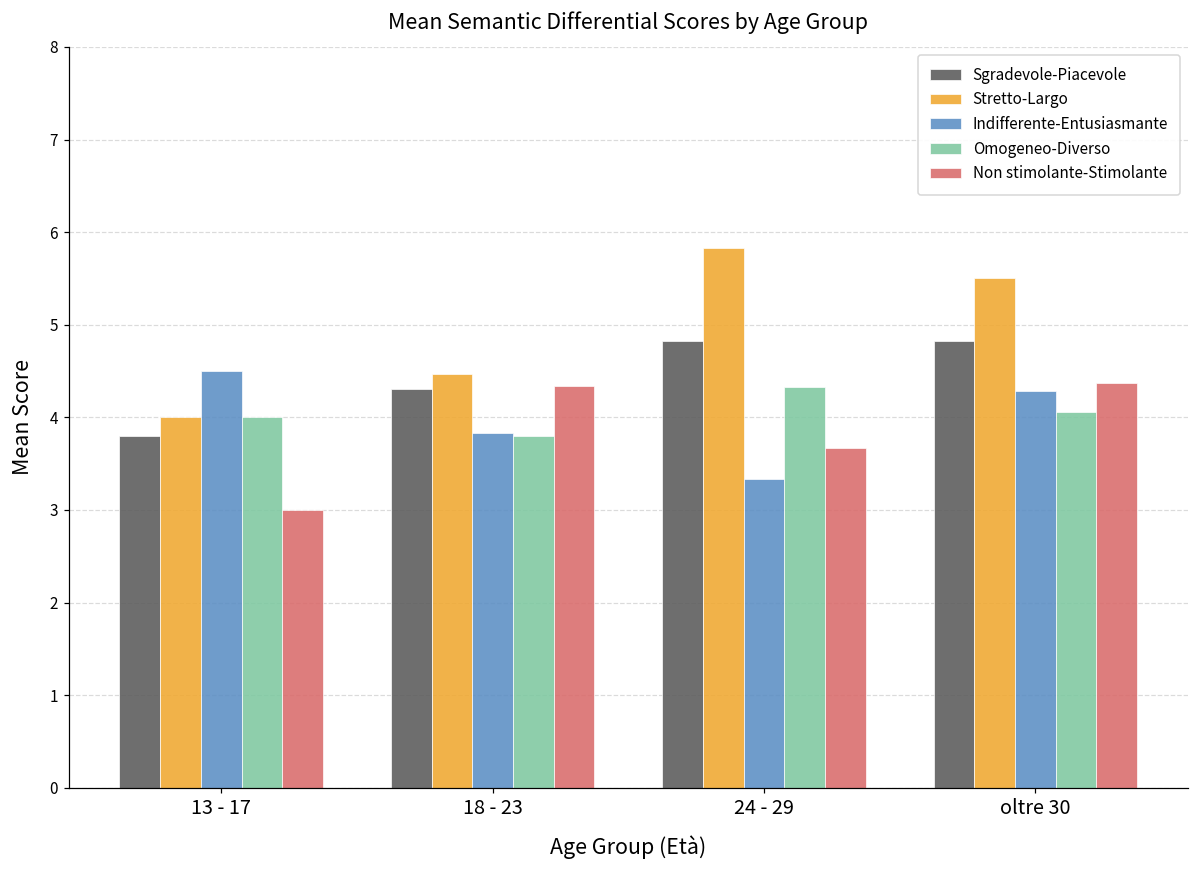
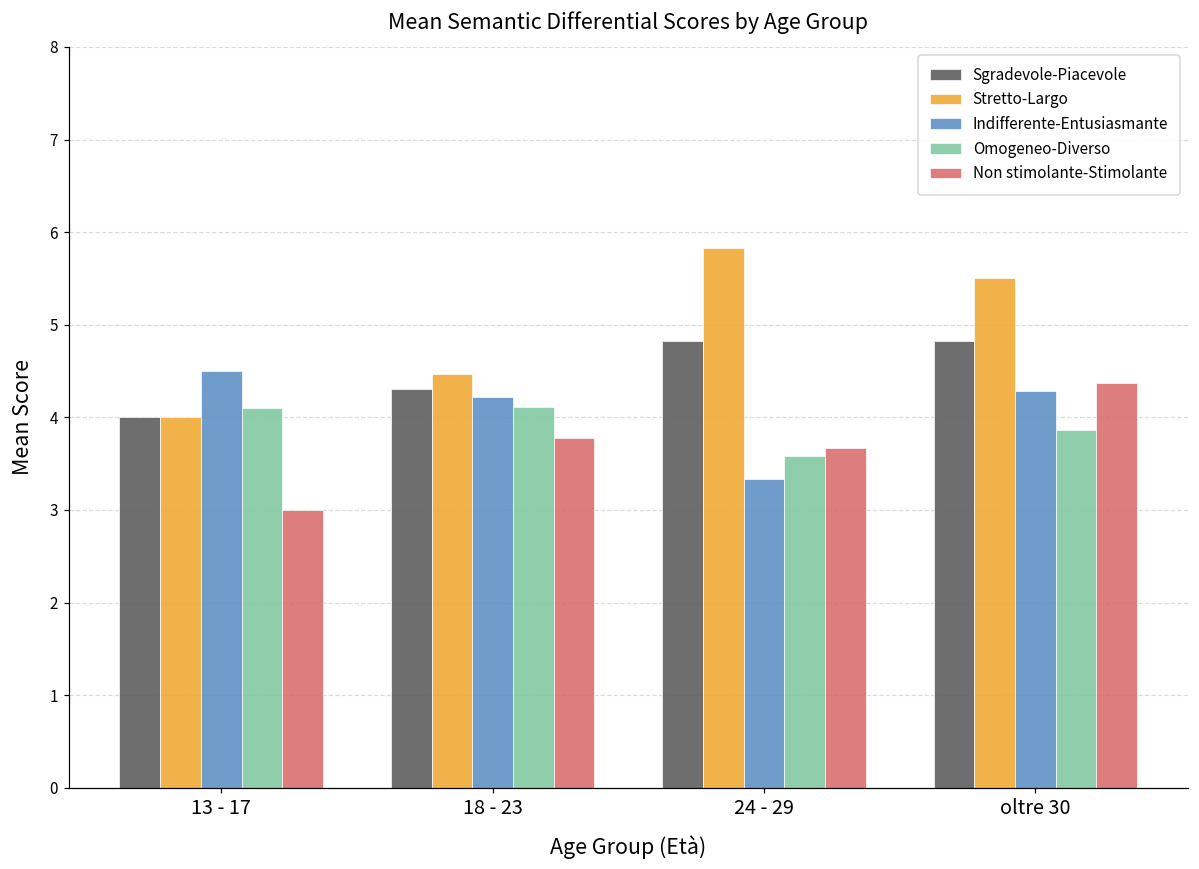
  {
    "Sgradevole-Piacevole": {
-     "13 - 17": 3.8,
+     "13 - 17": 4.0,
      "18 - 23": 4.3,
      "24 - 29": 4.8,
      "oltre 30": 4.8
    },
    "Stretto-Largo": {
      "13 - 17": 4.0,
      "18 - 23": 4.5,
      "24 - 29": 5.8,
      "oltre 30": 5.5
    },
    "Indifferente-Entusiasmante": {
      "13 - 17": 4.5,
-     "18 - 23": 3.8,
+     "18 - 23": 4.2,
      "24 - 29": 3.3,
      "oltre 30": 4.3
    },
    "Omogeneo-Diverso": {
-     "13 - 17": 4.0,
-     "18 - 23": 3.8,
-     "24 - 29": 4.3,
-     "oltre 30": 4.1
+     "13 - 17": 4.1,
+     "18 - 23": 4.1,
+     "24 - 29": 3.6,
+     "oltre 30": 3.9
    },
    "Non stimolante-Stimolante": {
      "13 - 17": 3.0,
-     "18 - 23": 4.3,
+     "18 - 23": 3.8,
      "24 - 29": 3.7,
      "oltre 30": 4.4
    }
  }
